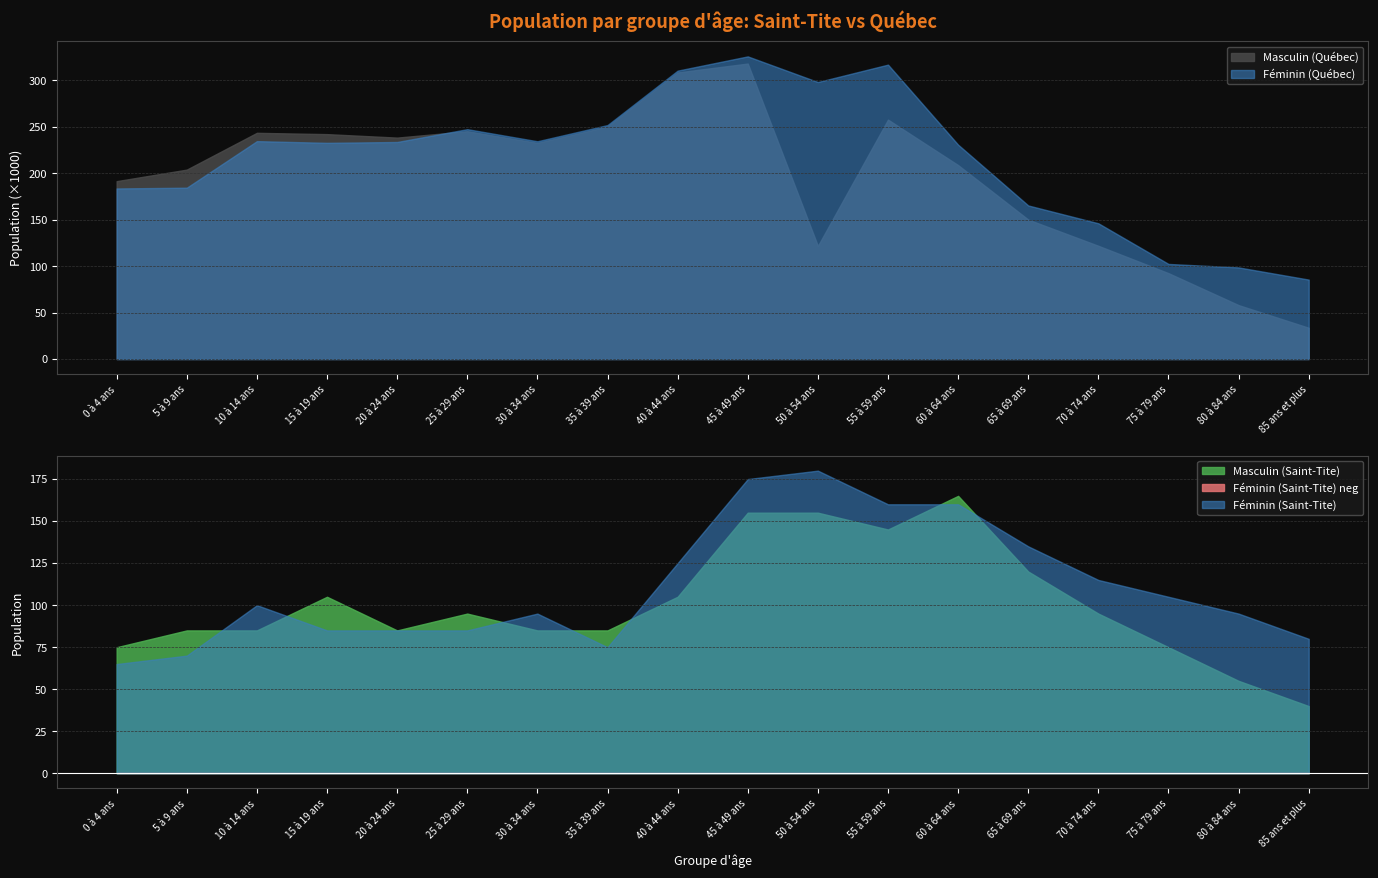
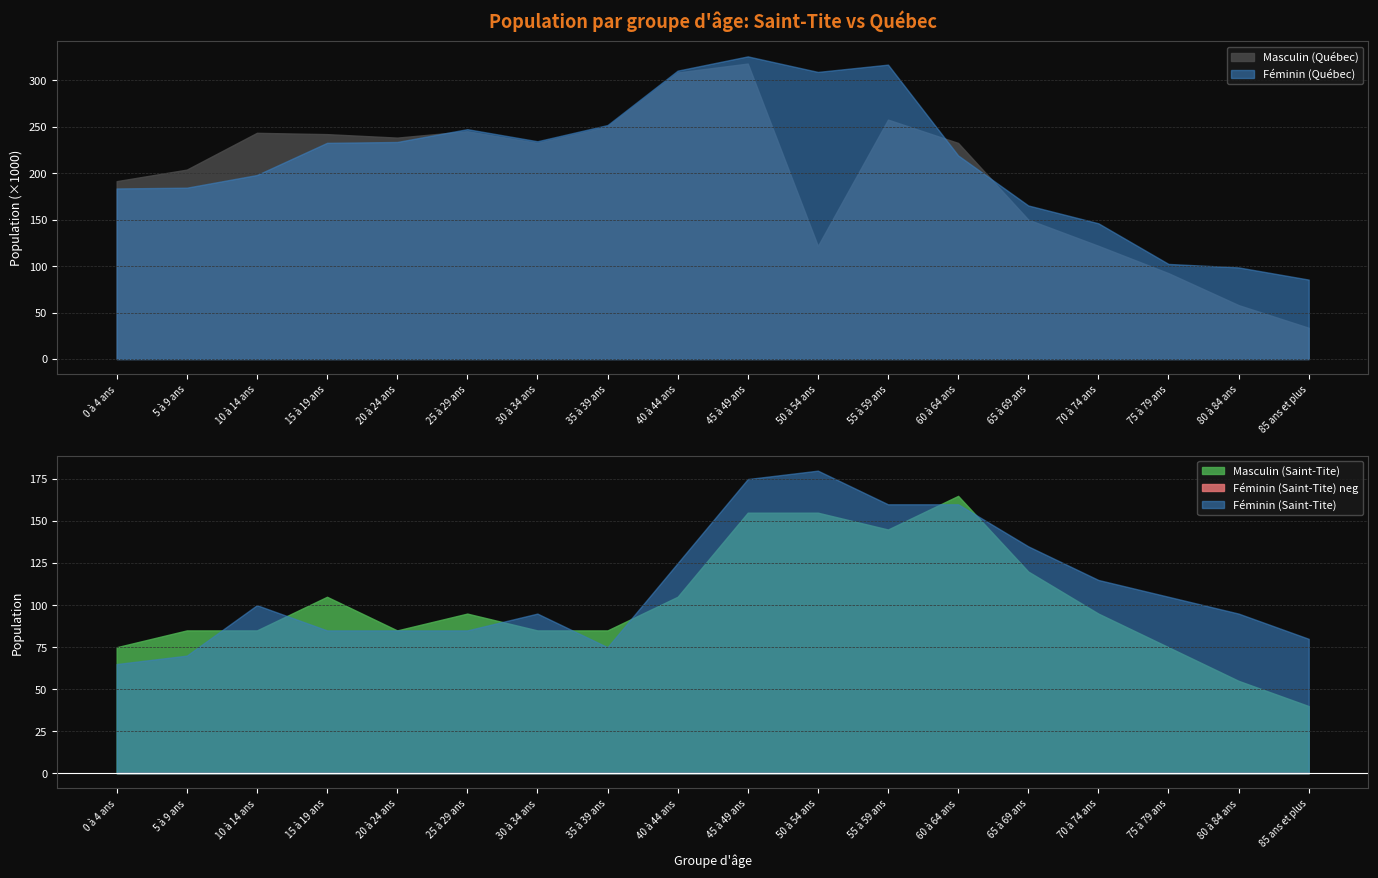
  {
    "Population par groupe d'âge: Saint-Tite vs Québec": {
      "Masculin (Québec)": {
        "0 à 4 ans": 190,
        "5 à 9 ans": 200,
        "10 à 14 ans": 240,
        "15 à 19 ans": 240,
        "20 à 24 ans": 240,
        "45 à 49 ans": 320,
        "50 à 54 ans": 120,
        "55 à 59 ans": 260,
-       "60 à 64 ans": 210,
+       "60 à 64 ans": 230,
        "65 à 69 ans": 150,
        "70 à 74 ans": 120,
        "75 à 79 ans": 90,
        "80 à 84 ans": 60,
        "85 ans et plus": 30
      },
      "Féminin (Québec)": {
        "0 à 4 ans": 180,
        "5 à 9 ans": 180,
-       "10 à 14 ans": 230,
+       "10 à 14 ans": 200,
        "15 à 19 ans": 230,
        "20 à 24 ans": 230,
        "45 à 49 ans": 330,
-       "50 à 54 ans": 300,
+       "50 à 54 ans": 310,
        "55 à 59 ans": 320,
-       "60 à 64 ans": 230,
+       "60 à 64 ans": 220,
        "65 à 69 ans": 170,
        "70 à 74 ans": 150,
        "75 à 79 ans": 100,
        "80 à 84 ans": 100,
        "85 ans et plus": 90
      }
    }
  }
